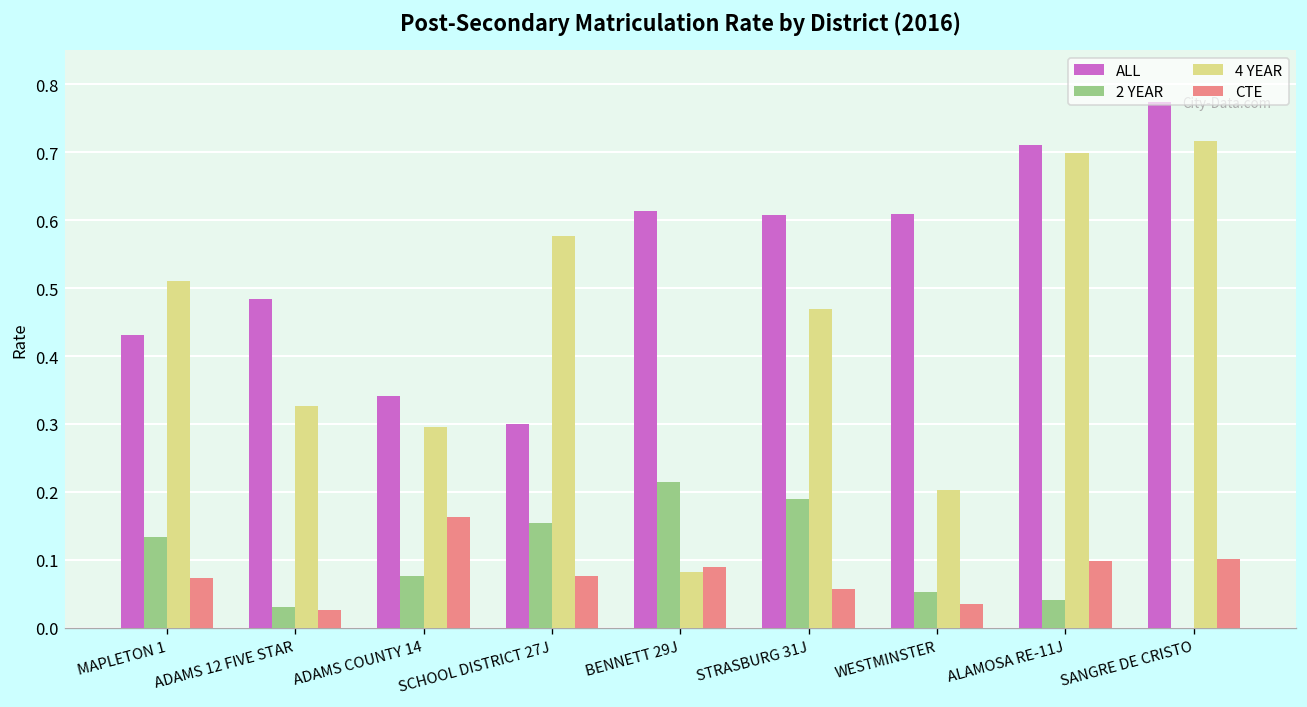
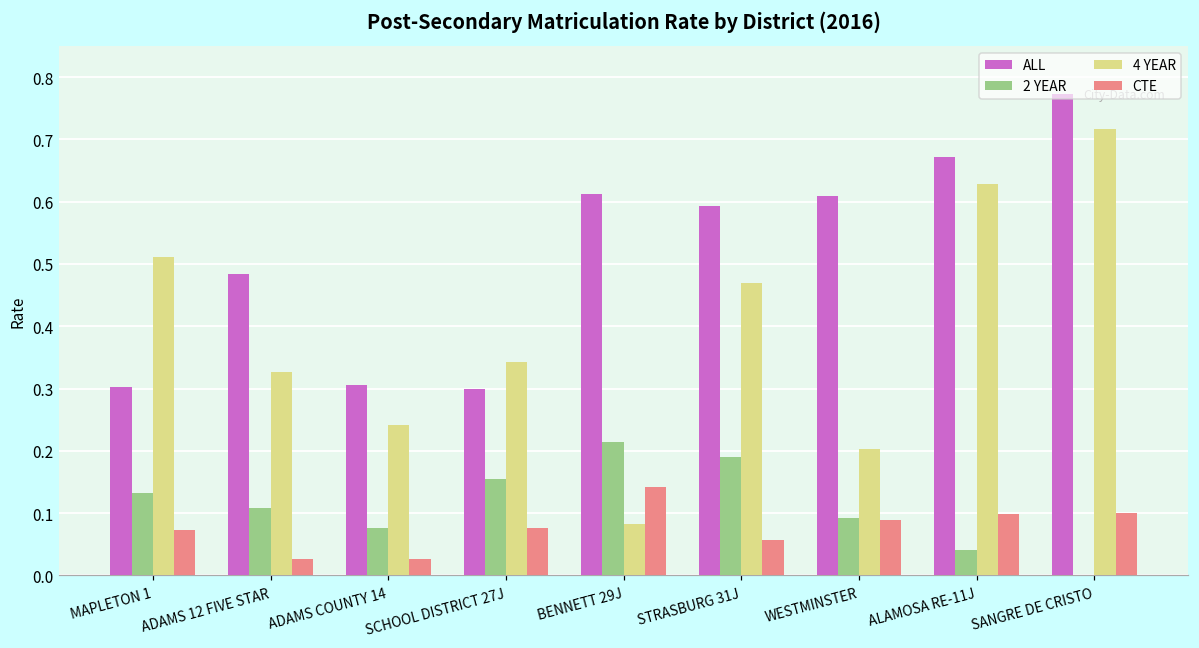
  {
    "ALL": {
-     "MAPLETON 1": 0.43,
+     "MAPLETON 1": 0.30,
      "ADAMS 12 FIVE STAR": 0.48,
-     "ADAMS COUNTY 14": 0.34,
+     "ADAMS COUNTY 14": 0.31,
      "SCHOOL DISTRICT 27J": 0.30,
      "BENNETT 29J": 0.61,
-     "STRASBURG 31J": 0.61,
+     "STRASBURG 31J": 0.59,
      "WESTMINSTER": 0.61,
-     "ALAMOSA RE-11J": 0.71
+     "ALAMOSA RE-11J": 0.67
    },
    "2 YEAR": {
      "MAPLETON 1": 0.13,
-     "ADAMS 12 FIVE STAR": 0.03,
+     "ADAMS 12 FIVE STAR": 0.11,
      "ADAMS COUNTY 14": 0.08,
      "SCHOOL DISTRICT 27J": 0.16,
      "BENNETT 29J": 0.21,
      "STRASBURG 31J": 0.19,
-     "WESTMINSTER": 0.05,
+     "WESTMINSTER": 0.09,
      "ALAMOSA RE-11J": 0.04,
      "SANGRE DE CRISTO": 0.00
    },
    "4 YEAR": {
      "MAPLETON 1": 0.51,
      "ADAMS 12 FIVE STAR": 0.33,
-     "ADAMS COUNTY 14": 0.30,
-     "SCHOOL DISTRICT 27J": 0.58,
+     "ADAMS COUNTY 14": 0.24,
+     "SCHOOL DISTRICT 27J": 0.34,
      "BENNETT 29J": 0.08,
      "STRASBURG 31J": 0.47,
      "WESTMINSTER": 0.20,
-     "ALAMOSA RE-11J": 0.70,
+     "ALAMOSA RE-11J": 0.63,
      "SANGRE DE CRISTO": 0.72
    },
    "CTE": {
      "MAPLETON 1": 0.07,
      "ADAMS 12 FIVE STAR": 0.03,
-     "ADAMS COUNTY 14": 0.16,
+     "ADAMS COUNTY 14": 0.03,
      "SCHOOL DISTRICT 27J": 0.08,
-     "BENNETT 29J": 0.09,
+     "BENNETT 29J": 0.14,
      "STRASBURG 31J": 0.06,
-     "WESTMINSTER": 0.04,
+     "WESTMINSTER": 0.09,
      "ALAMOSA RE-11J": 0.10,
      "SANGRE DE CRISTO": 0.10
    }
  }
